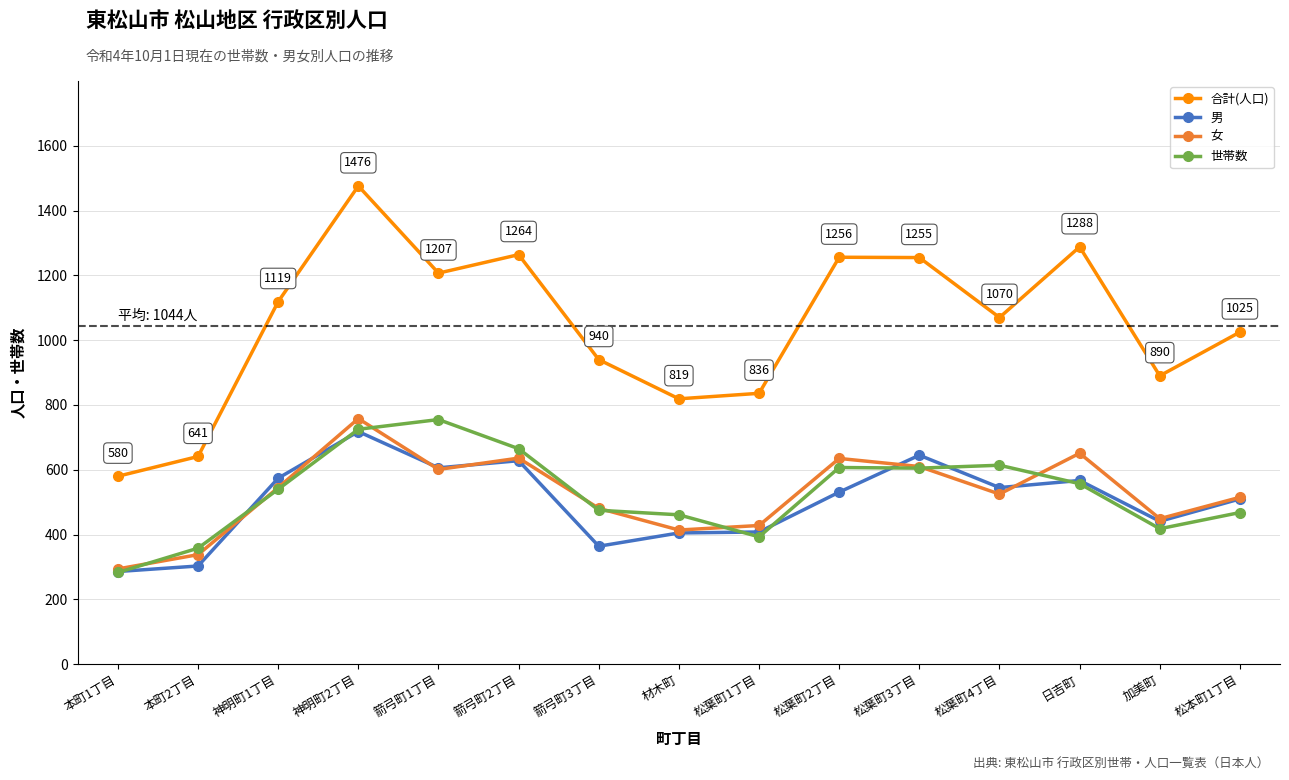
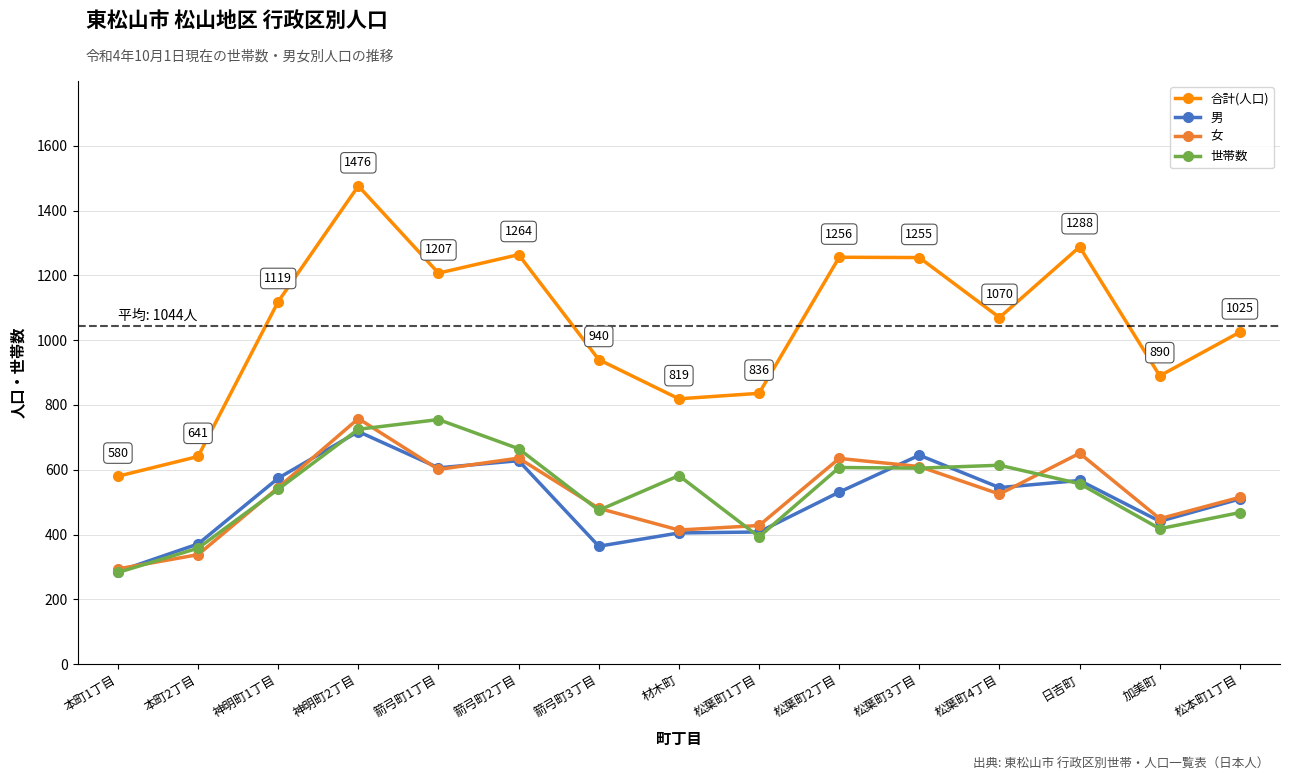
  {
    "男": {
-     "本町2丁目": 300,
+     "本町2丁目": 370,
      "神明町1丁目": 570,
      "箭弓町2丁目": 630,
      "箭弓町3丁目": 360,
      "材木町": 410,
      "松葉町1丁目": 410,
      "松葉町2丁目": 530,
      "松葉町3丁目": 650,
      "松葉町4丁目": 550,
      "日吉町": 570,
      "加美町": 440
    },
    "世帯数": {
      "本町2丁目": 360,
      "箭弓町1丁目": 760,
      "箭弓町2丁目": 670,
-     "材木町": 460,
+     "材木町": 580,
      "松葉町1丁目": 390,
      "松葉町2丁目": 610,
      "松葉町4丁目": 610,
      "日吉町": 560,
      "加美町": 420,
      "松本町1丁目": 470
    }
  }
